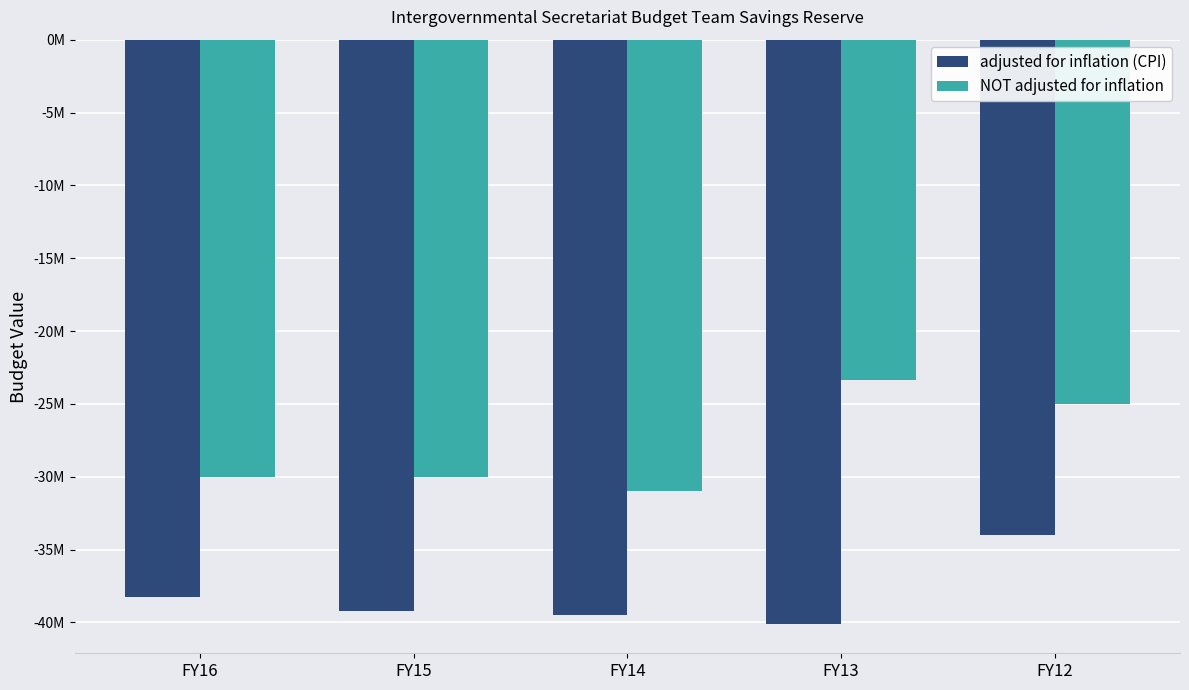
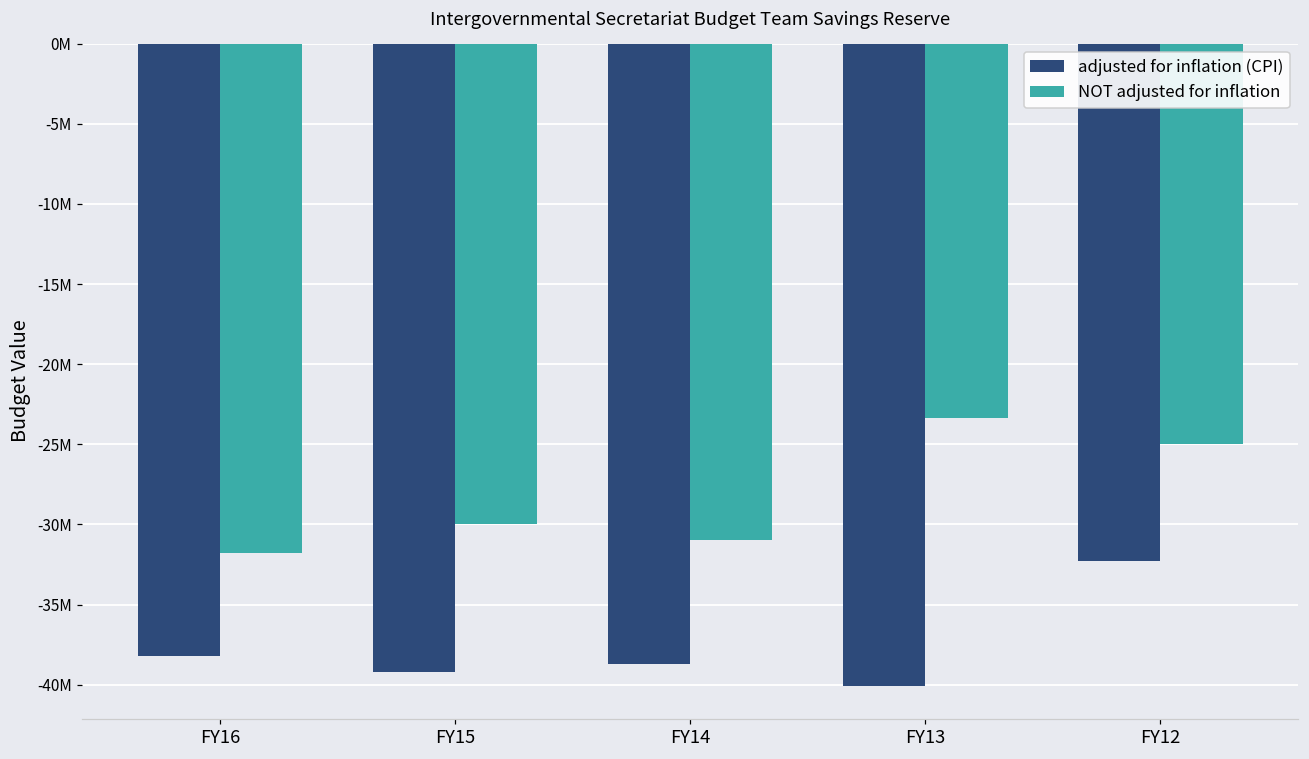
  {
    "adjusted for inflation (CPI)": {
      "FY16": -38200000,
      "FY15": -39200000,
-     "FY14": -39500000,
+     "FY14": -38700000,
      "FY13": -40100000,
-     "FY12": -34000000
+     "FY12": -32300000
    },
    "NOT adjusted for inflation": {
-     "FY16": -30000000,
+     "FY16": -31800000,
      "FY15": -30000000,
      "FY14": -31000000,
      "FY13": -23400000,
      "FY12": -25000000
    }
  }
